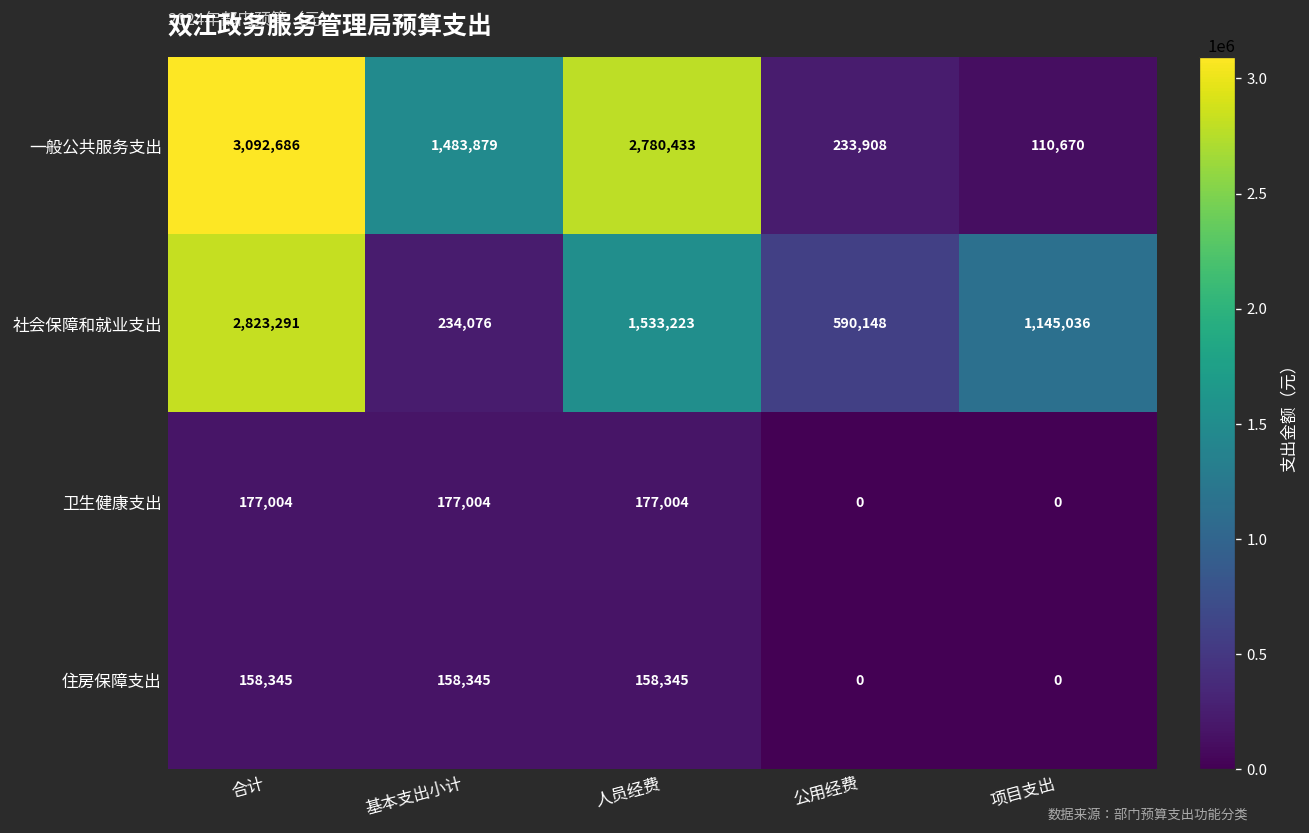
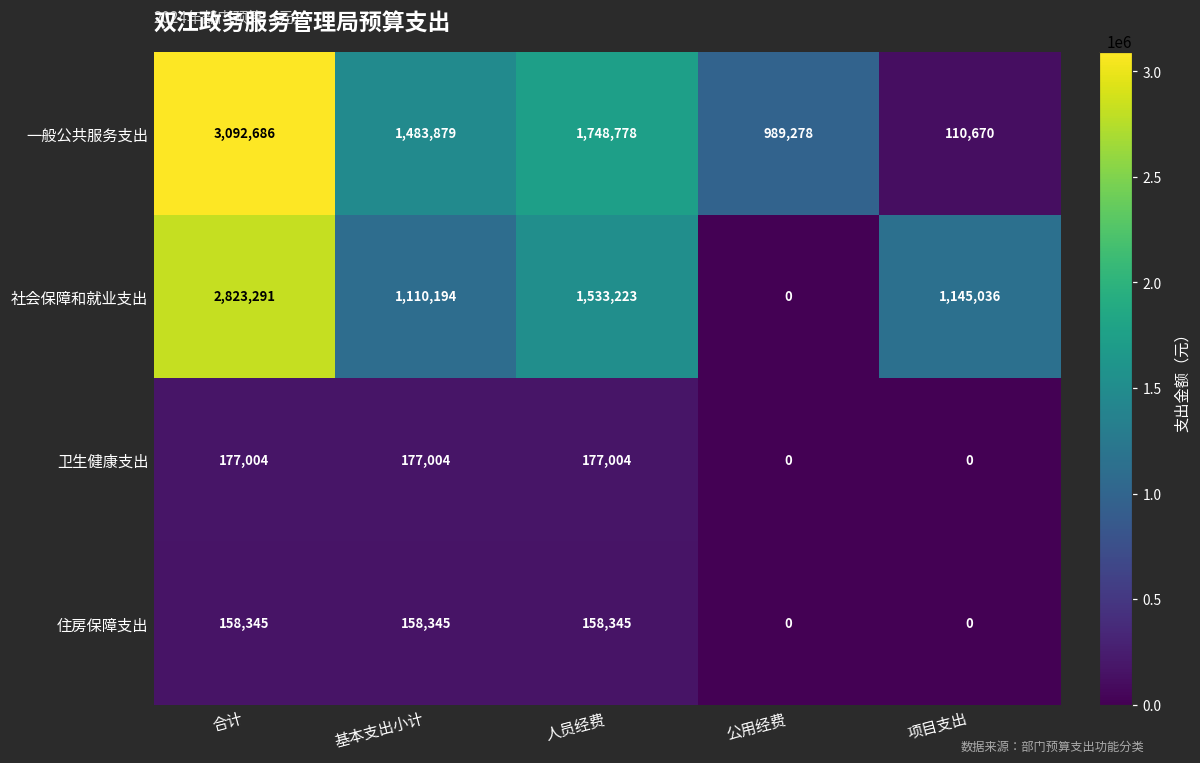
  {
    "一般公共服务支出": {
      "合计": "3,092,686",
      "基本支出小计": "1,483,879",
-     "人员经费": "2,780,433",
-     "公用经费": "233,908",
+     "人员经费": "1,748,778",
+     "公用经费": "989,278",
      "项目支出": "110,670"
    },
    "社会保障和就业支出": {
      "合计": "2,823,291",
-     "基本支出小计": "234,076",
+     "基本支出小计": "1,110,194",
      "人员经费": "1,533,223",
-     "公用经费": "590,148",
+     "公用经费": "0",
      "项目支出": "1,145,036"
    },
    "卫生健康支出": {
      "合计": "177,004",
      "基本支出小计": "177,004",
      "人员经费": "177,004",
      "公用经费": "0",
      "项目支出": "0"
    },
    "住房保障支出": {
      "合计": "158,345",
      "基本支出小计": "158,345",
      "人员经费": "158,345",
      "公用经费": "0",
      "项目支出": "0"
    }
  }
